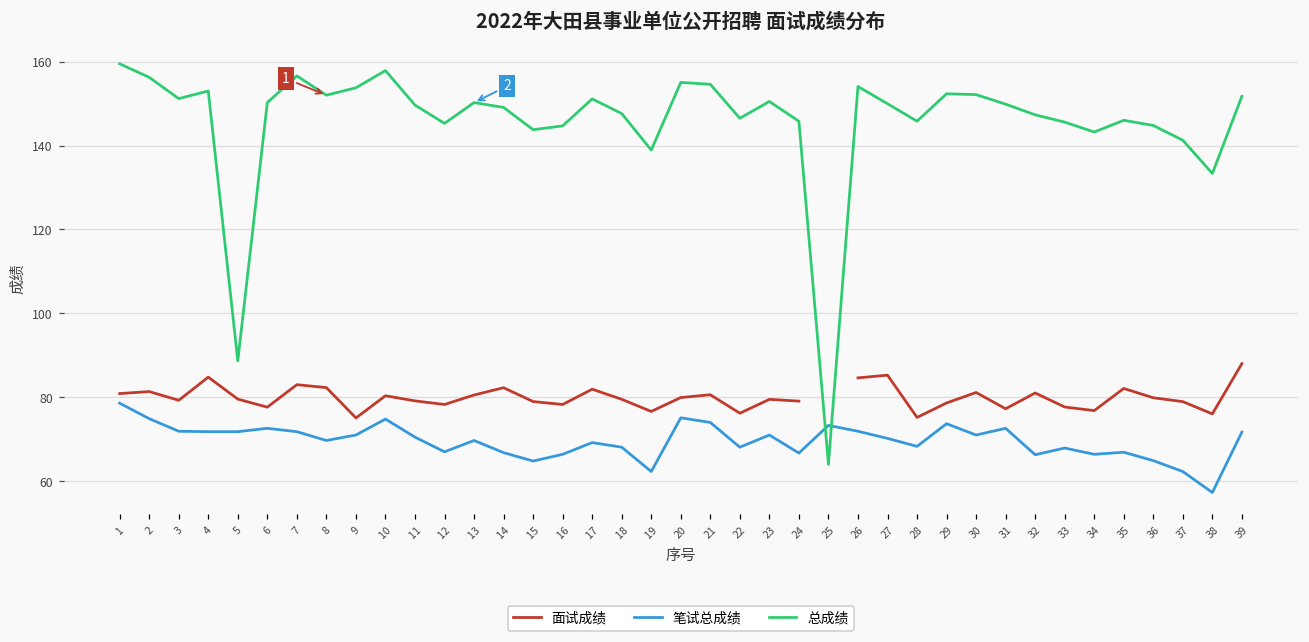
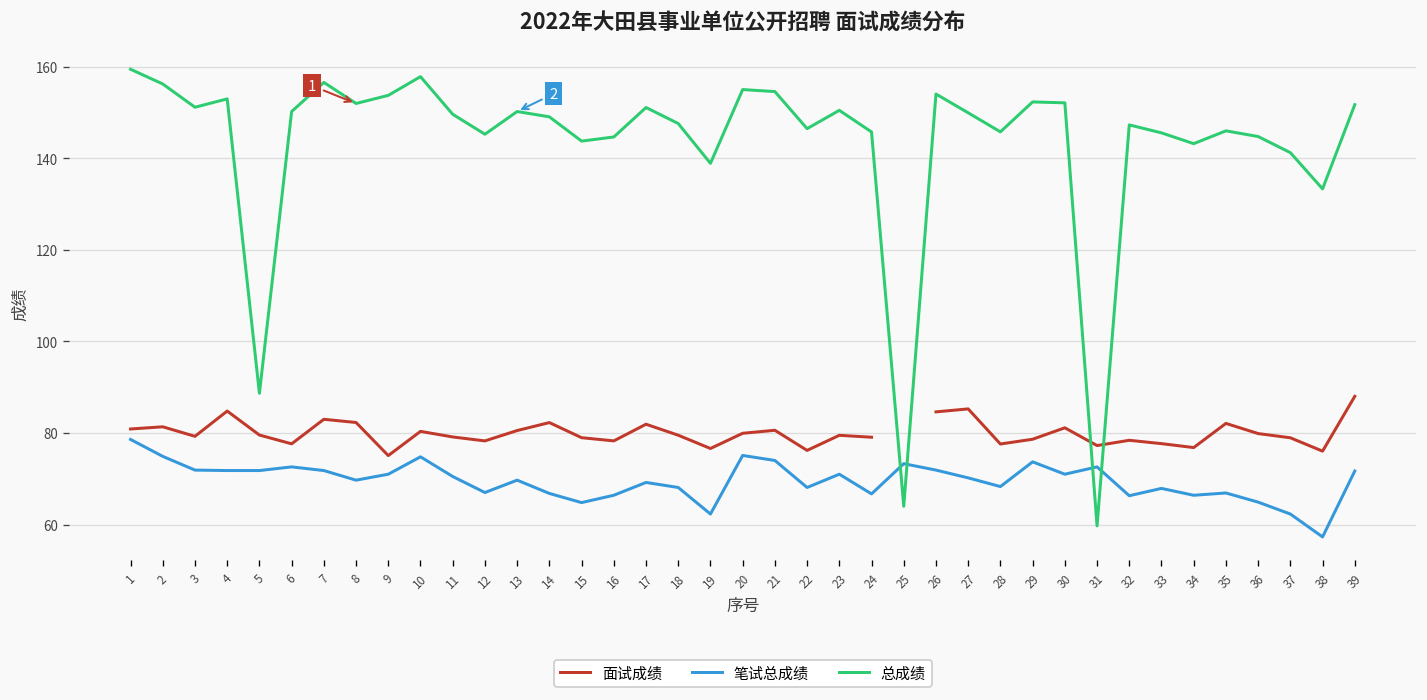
  {
    "面试成绩": {
      "1": 81,
      "2": 81,
      "3": 79,
      "4": 85,
      "5": 80,
      "6": 78,
      "7": 83,
      "8": 82,
      "9": 75,
      "10": 80,
      "11": 79,
      "12": 78,
      "13": 81,
      "14": 82,
      "15": 79,
      "16": 78,
      "17": 82,
      "18": 80,
      "19": 77,
      "20": 80,
      "21": 81,
      "22": 76,
      "23": 80,
      "24": 79,
      "26": 85,
      "27": 85,
-     "28": 75,
+     "28": 78,
      "29": 79,
      "30": 81,
      "31": 77,
-     "32": 81,
+     "32": 78,
      "33": 78,
      "34": 77,
      "35": 82,
      "36": 80,
      "37": 79,
      "38": 76,
      "39": 88
    },
    "笔试总成绩": {
      "1": 79,
      "2": 75,
      "3": 72,
      "4": 72,
      "5": 72,
      "6": 73,
      "7": 72,
      "8": 70,
      "9": 71,
      "10": 75,
      "11": 71,
      "12": 67,
      "13": 70,
      "14": 67,
      "15": 65,
      "16": 66,
      "17": 69,
      "18": 68,
      "19": 62,
      "20": 75,
      "21": 74,
      "22": 68,
      "23": 71,
      "24": 67,
      "25": 73,
      "26": 72,
      "27": 70,
      "28": 68,
      "29": 74,
      "30": 71,
      "31": 73,
      "32": 66,
      "33": 68,
      "34": 66,
      "35": 67,
      "36": 65,
      "37": 62,
      "38": 57,
      "39": 72
    },
    "总成绩": {
      "1": 159,
      "2": 156,
      "3": 151,
      "4": 153,
      "5": 89,
      "6": 150,
      "7": 157,
      "8": 152,
      "9": 154,
      "10": 158,
      "11": 150,
      "12": 145,
      "13": 150,
      "14": 149,
      "15": 144,
      "16": 145,
      "17": 151,
      "18": 148,
      "19": 139,
      "20": 155,
      "21": 155,
      "22": 147,
      "23": 151,
      "24": 146,
      "25": 64,
      "26": 154,
      "27": 150,
      "28": 146,
      "29": 152,
      "30": 152,
-     "31": 150,
+     "31": 60,
      "32": 147,
      "33": 146,
      "34": 143,
      "35": 146,
      "36": 145,
      "37": 141,
      "38": 133,
      "39": 152
    }
  }
